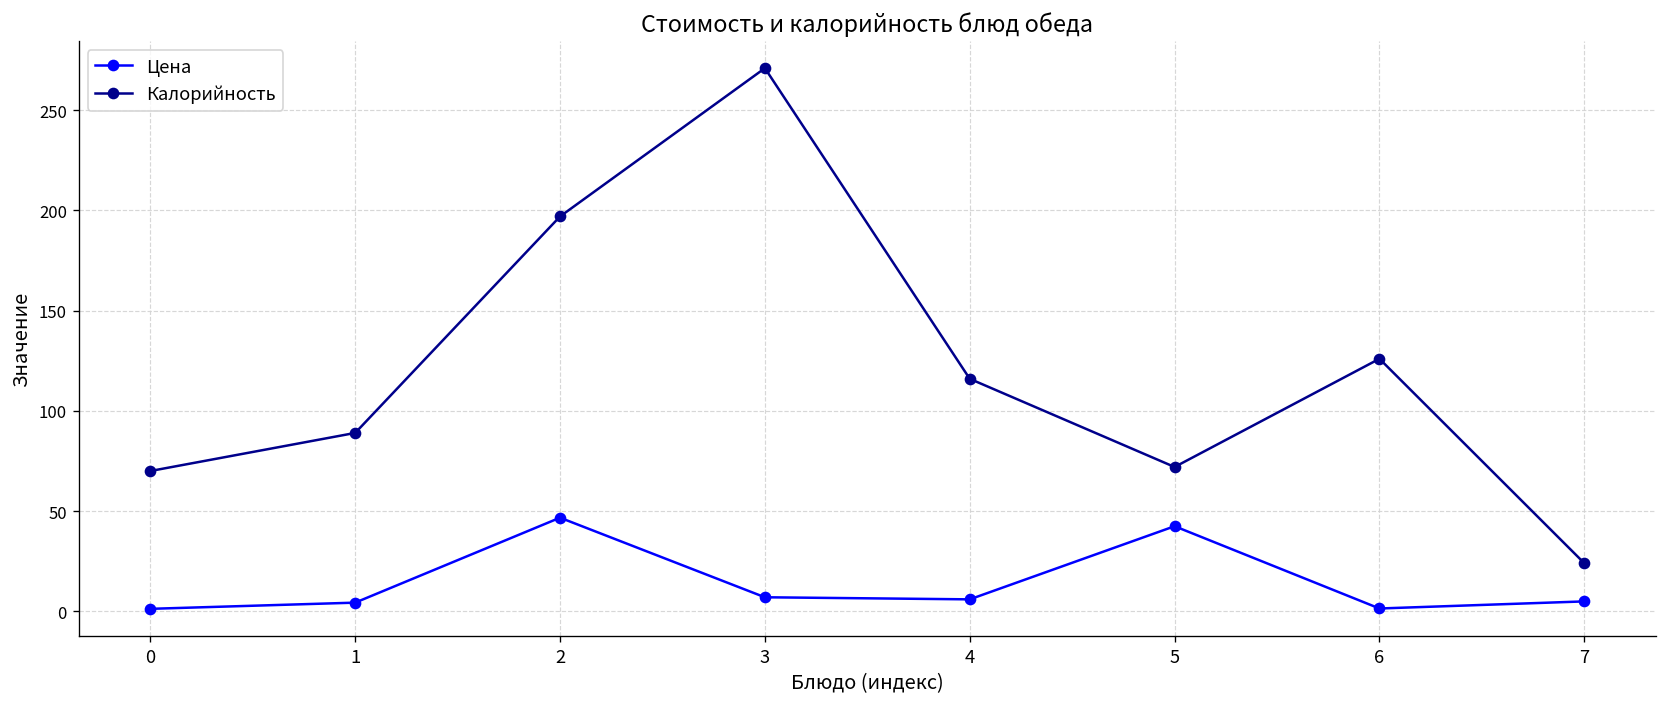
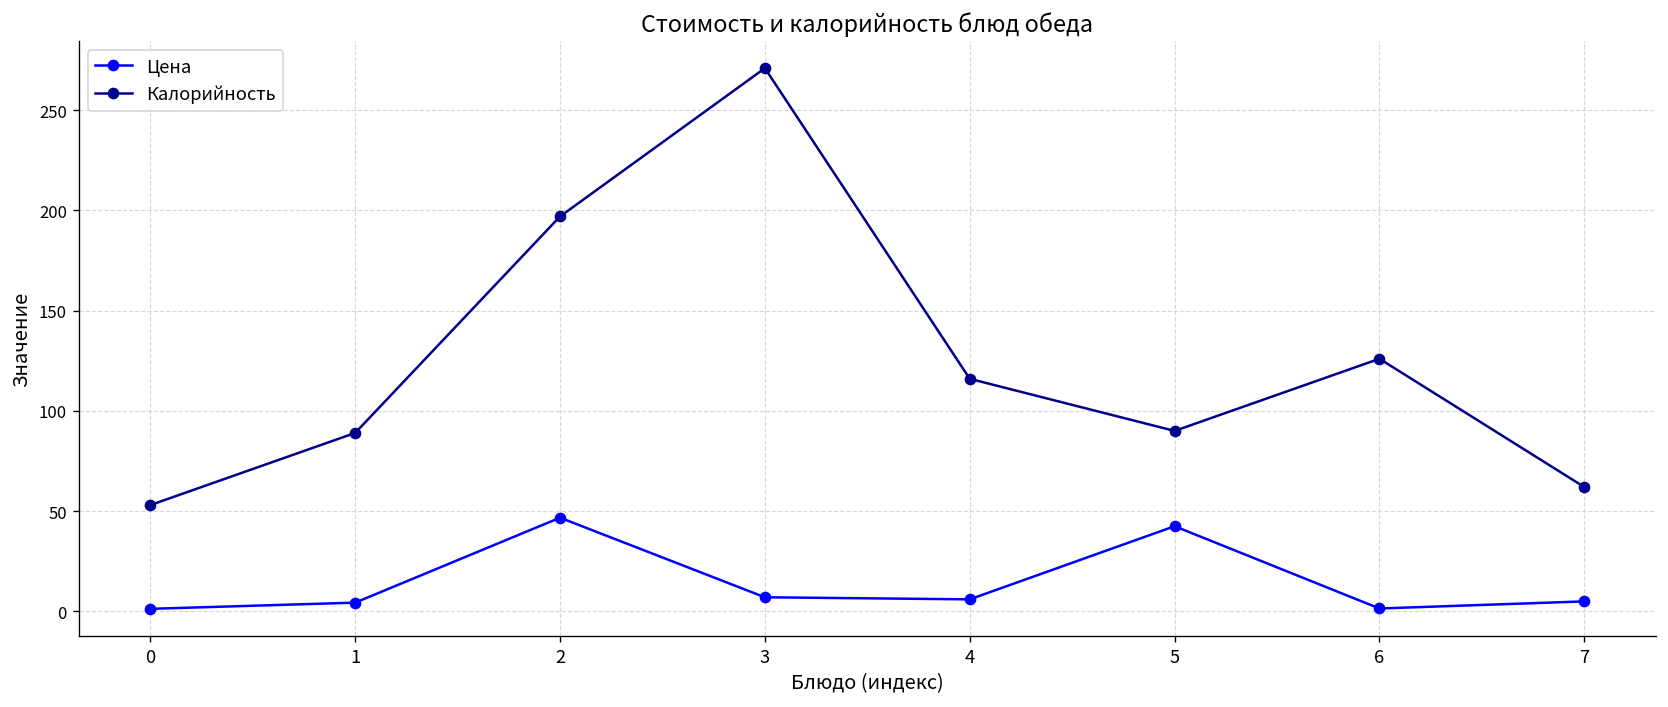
  {
    "Цена": {
      "0": 1,
      "1": 4,
      "2": 47,
      "3": 7,
      "4": 6,
      "5": 42,
      "6": 1,
      "7": 5
    },
    "Калорийность": {
-     "0": 70,
+     "0": 53,
      "1": 89,
      "2": 197,
      "3": 271,
      "4": 116,
-     "5": 72,
+     "5": 90,
      "6": 126,
-     "7": 24
+     "7": 62
    }
  }
